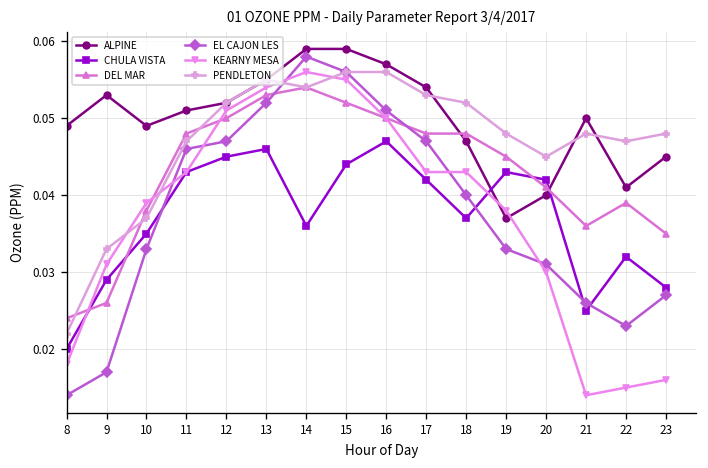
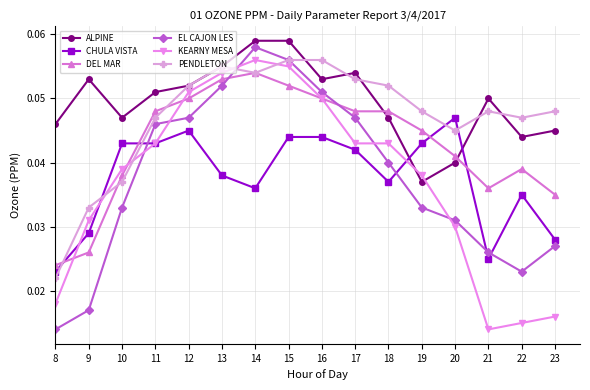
  {
    "ALPINE": {
-     "8": 0.049,
+     "8": 0.046,
      "9": 0.053,
-     "10": 0.049,
+     "10": 0.047,
      "11": 0.051,
      "14": 0.059,
      "15": 0.059,
-     "16": 0.057,
+     "16": 0.053,
      "17": 0.054,
      "18": 0.047,
      "19": 0.037,
      "20": 0.040,
      "21": 0.050,
-     "22": 0.041,
+     "22": 0.044,
      "23": 0.045
    },
    "CHULA VISTA": {
-     "8": 0.020,
+     "8": 0.023,
      "9": 0.029,
-     "10": 0.035,
+     "10": 0.043,
      "12": 0.045,
-     "13": 0.046,
+     "13": 0.038,
      "14": 0.036,
      "15": 0.044,
-     "16": 0.047,
+     "16": 0.044,
      "17": 0.042,
      "18": 0.037,
      "19": 0.043,
-     "20": 0.042,
+     "20": 0.047,
      "21": 0.025,
-     "22": 0.032,
+     "22": 0.035,
      "23": 0.028
    }
  }
